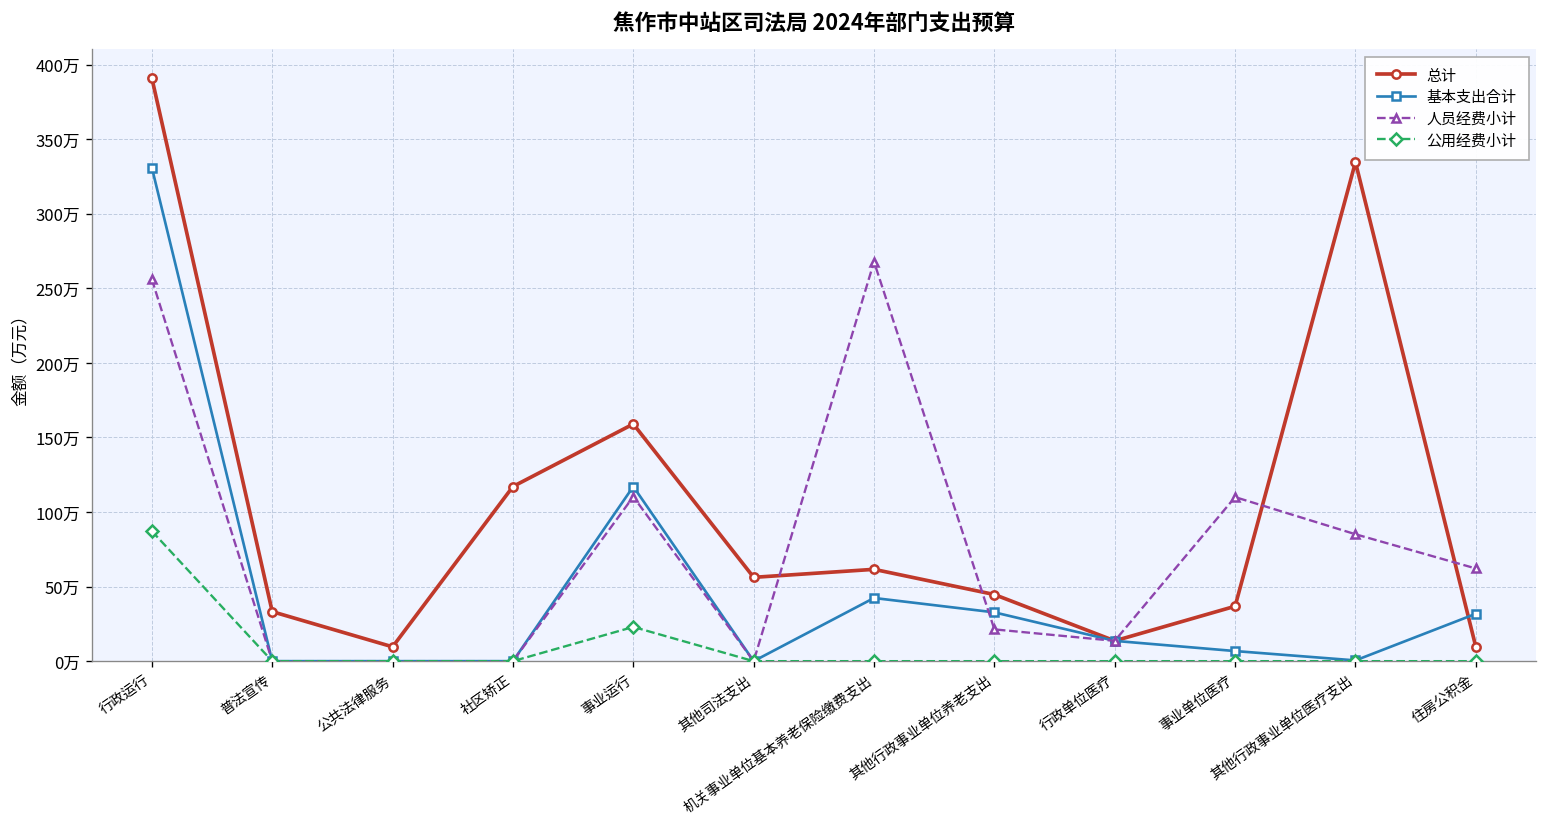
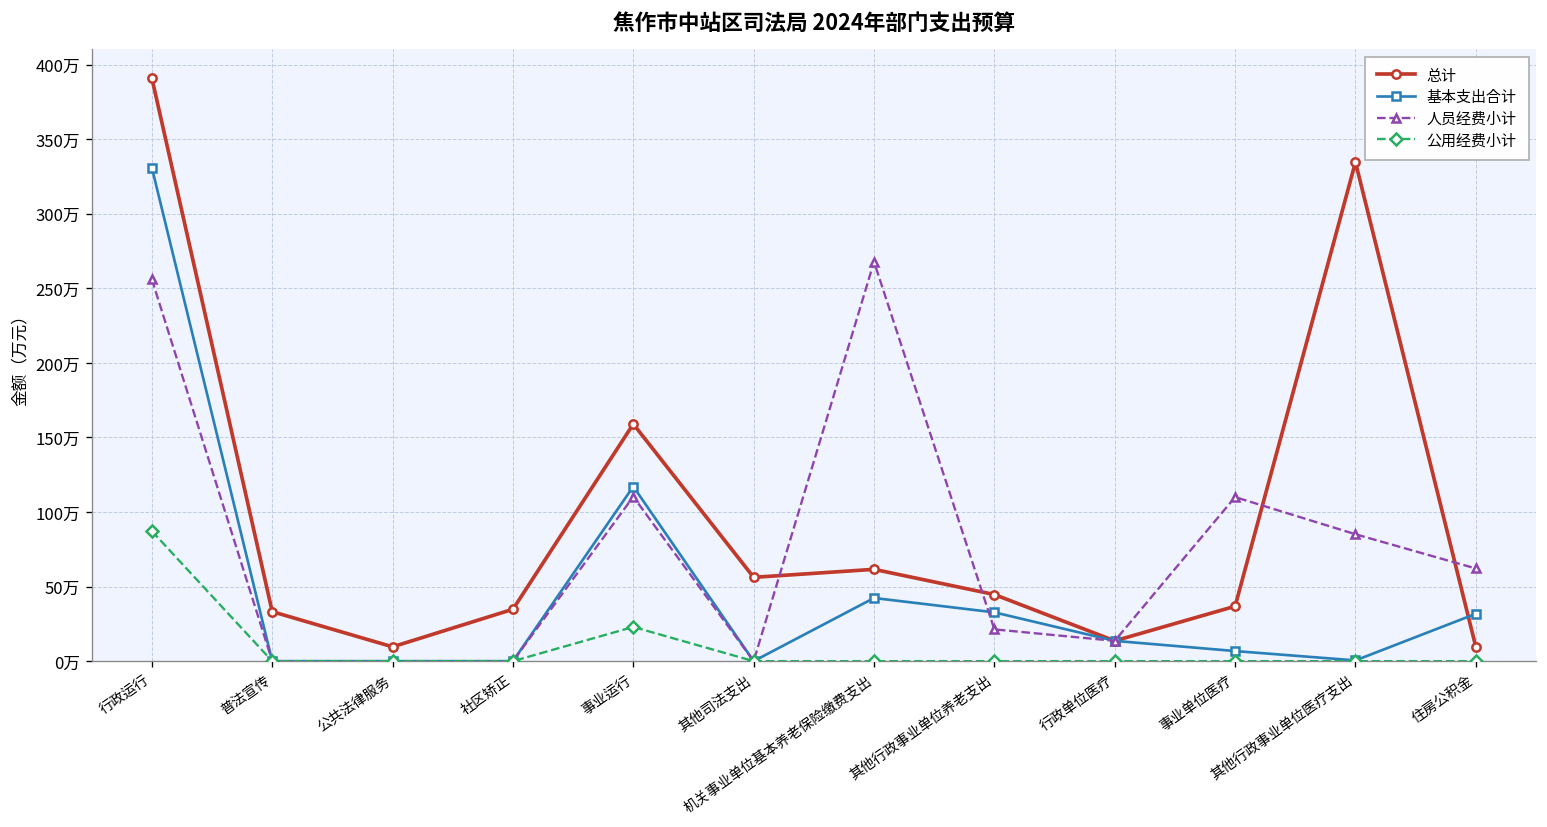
  {
    "总计": {
      "行政运行": "391万",
      "普法宣传": "33万",
      "公共法律服务": "10万",
-     "社区矫正": "117万",
+     "社区矫正": "35万",
      "事业运行": "159万",
      "其他司法支出": "56万",
      "机关事业单位基本养老保险缴费支出": "62万",
      "其他行政事业单位养老支出": "45万",
      "事业单位医疗": "37万",
      "其他行政事业单位医疗支出": "335万",
      "住房公积金": "10万"
    },
    "基本支出合计": {
      "行政运行": "331万",
      "事业运行": "117万",
      "机关事业单位基本养老保险缴费支出": "42万",
      "其他行政事业单位养老支出": "33万",
      "事业单位医疗": "7万",
      "住房公积金": "32万"
    },
    "人员经费小计": {
      "行政运行": "256万",
      "事业运行": "110万",
      "机关事业单位基本养老保险缴费支出": "268万",
      "其他行政事业单位养老支出": "21万",
      "事业单位医疗": "110万",
      "其他行政事业单位医疗支出": "85万",
      "住房公积金": "62万"
    },
    "公用经费小计": {
      "行政运行": "87万",
      "事业运行": "23万",
      "机关事业单位基本养老保险缴费支出": "0万",
      "其他行政事业单位养老支出": "0万",
      "行政单位医疗": "0万",
      "事业单位医疗": "0万",
      "住房公积金": "0万"
    }
  }
